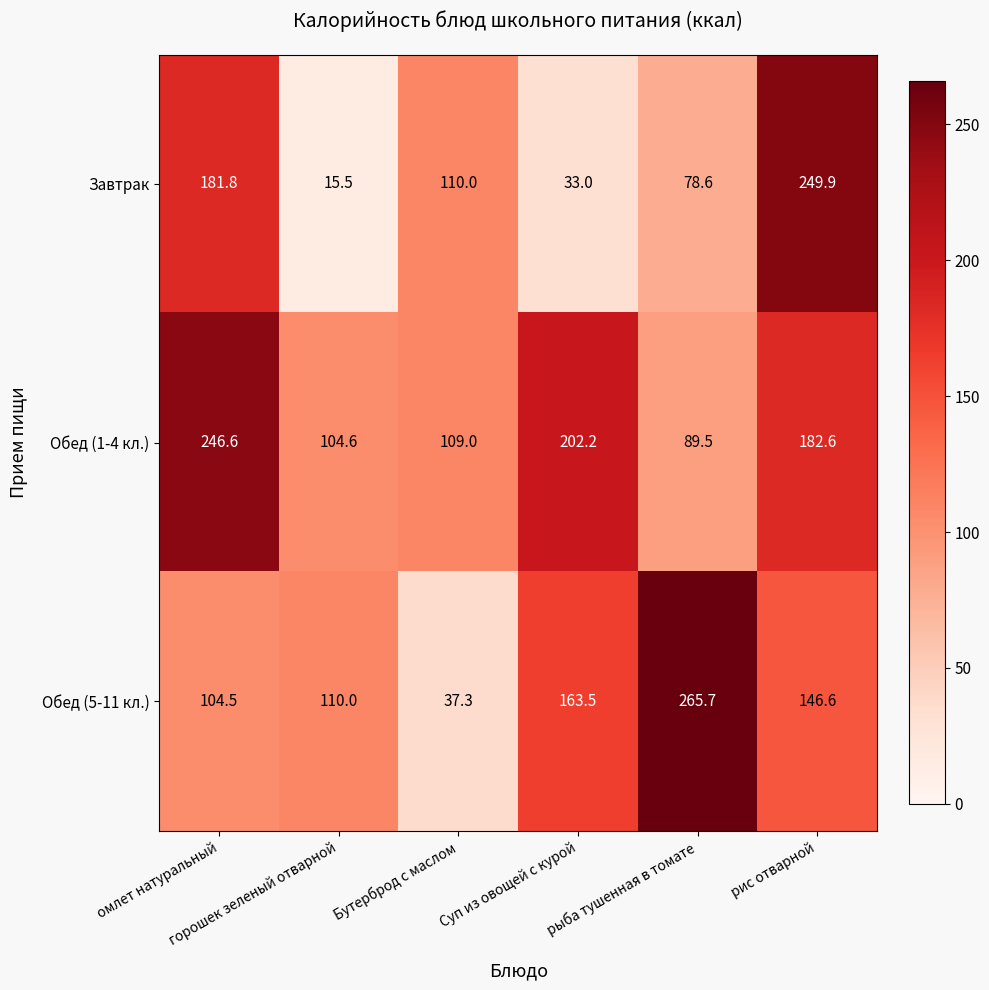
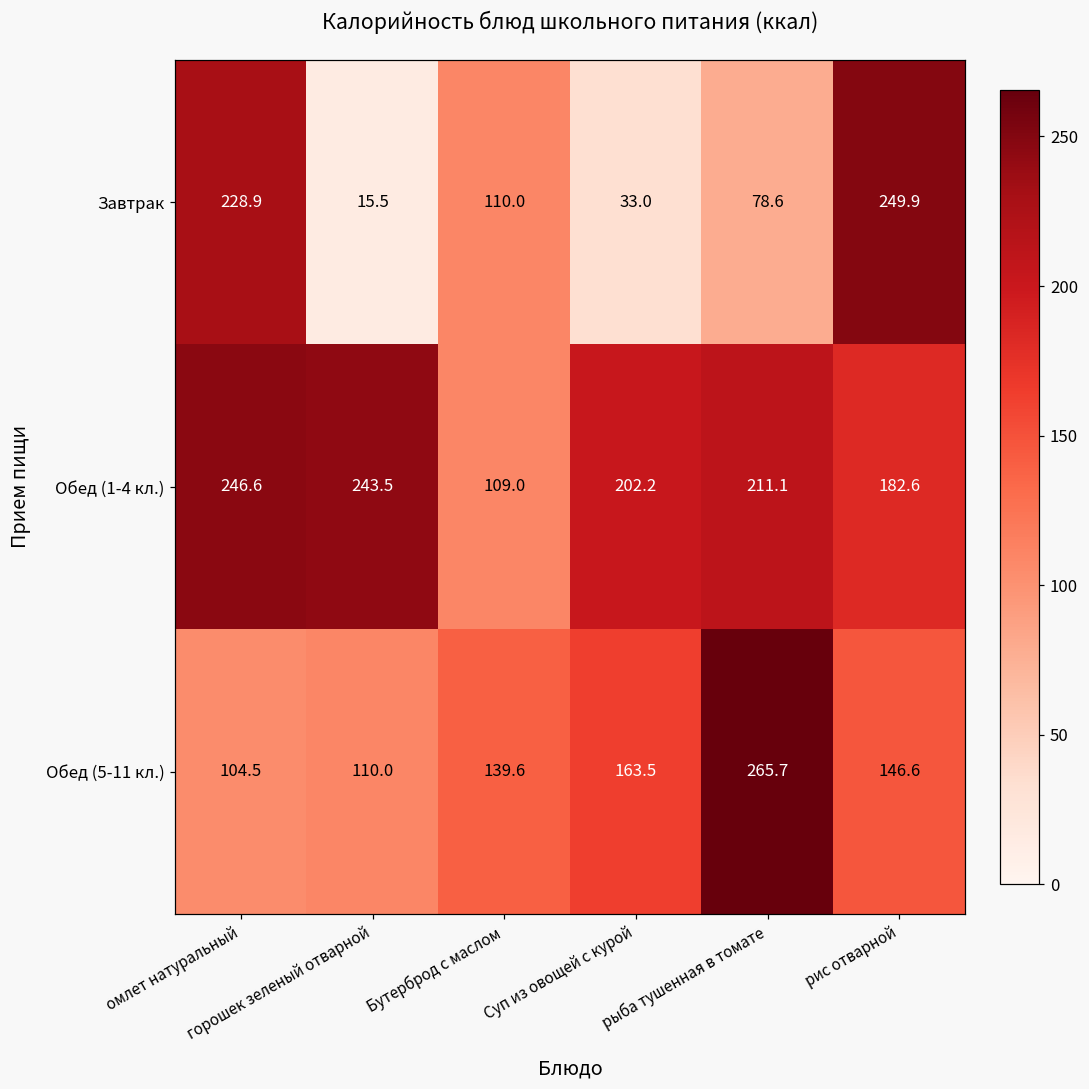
  {
    "Завтрак": {
-     "омлет натуральный": 181.8,
+     "омлет натуральный": 228.9,
      "горошек зеленый отварной": 15.5,
      "Бутерброд с маслом": 110.0,
      "Суп из овощей с курой": 33.0,
      "рыба тушенная в томате": 78.6,
      "рис отварной": 249.9
    },
    "Обед (1-4 кл.)": {
      "омлет натуральный": 246.6,
-     "горошек зеленый отварной": 104.6,
+     "горошек зеленый отварной": 243.5,
      "Бутерброд с маслом": 109.0,
      "Суп из овощей с курой": 202.2,
-     "рыба тушенная в томате": 89.5,
+     "рыба тушенная в томате": 211.1,
      "рис отварной": 182.6
    },
    "Обед (5-11 кл.)": {
      "омлет натуральный": 104.5,
      "горошек зеленый отварной": 110.0,
-     "Бутерброд с маслом": 37.3,
+     "Бутерброд с маслом": 139.6,
      "Суп из овощей с курой": 163.5,
      "рыба тушенная в томате": 265.7,
      "рис отварной": 146.6
    }
  }
